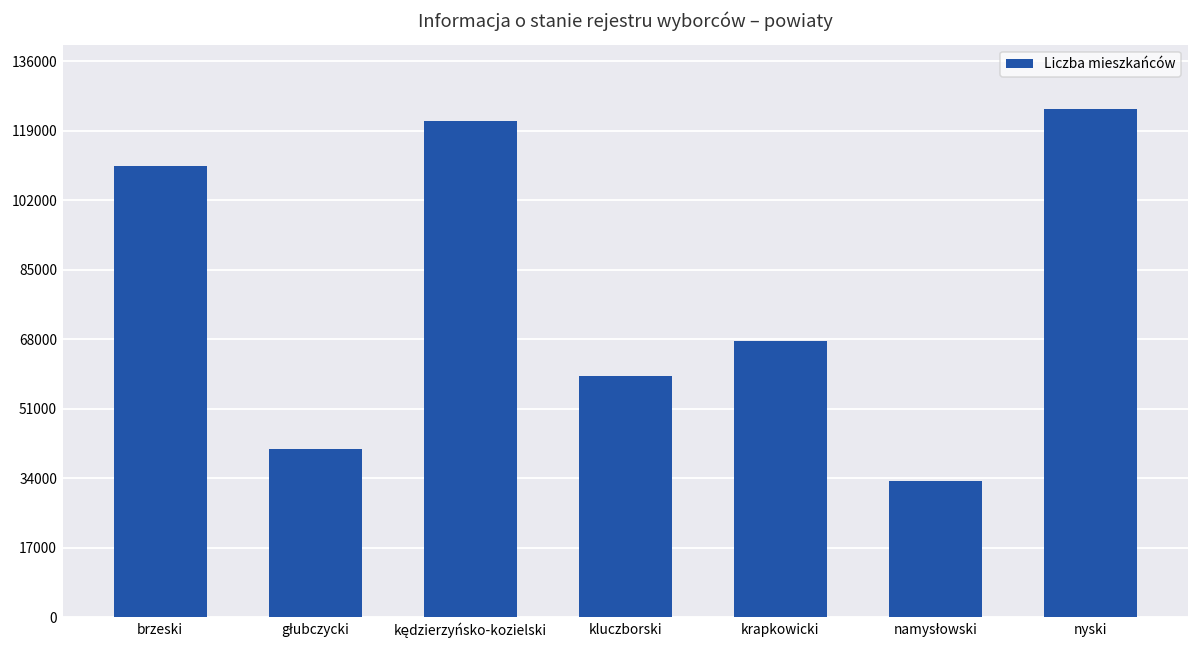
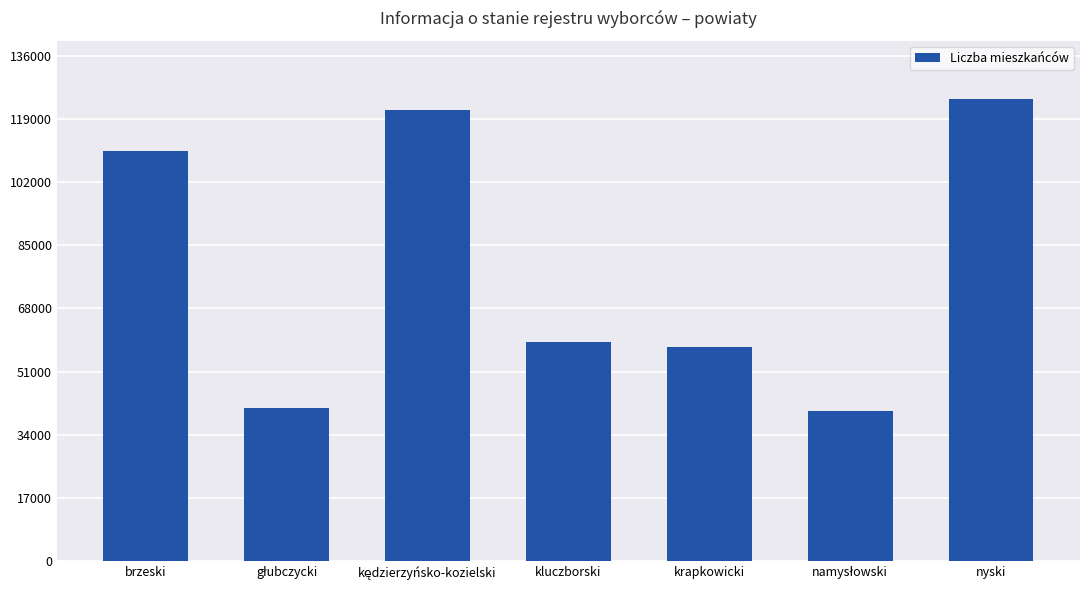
  {
    "brzeski": 110000,
    "głubczycki": 41000,
    "kędzierzyńsko-kozielski": 121000,
    "kluczborski": 59000,
-   "krapkowicki": 68000,
-   "namysłowski": 33000,
+   "krapkowicki": 58000,
+   "namysłowski": 41000,
    "nyski": 124000
  }
